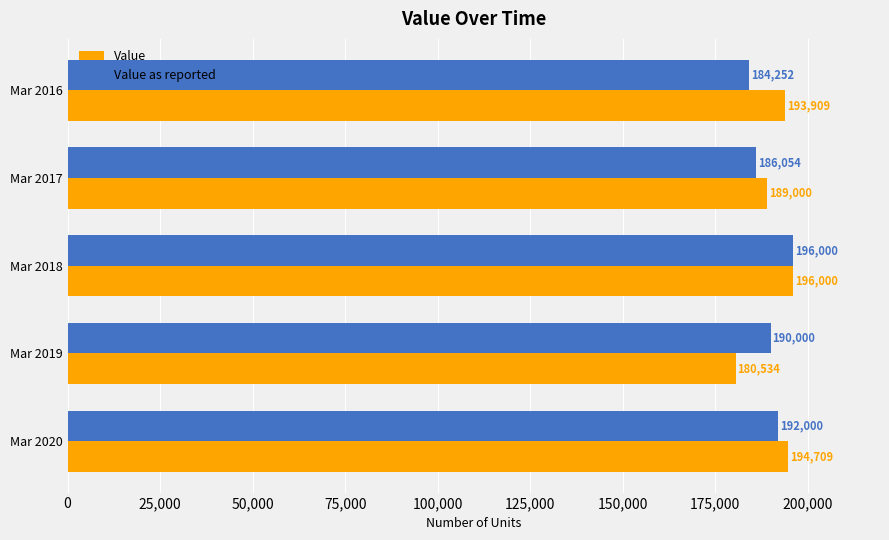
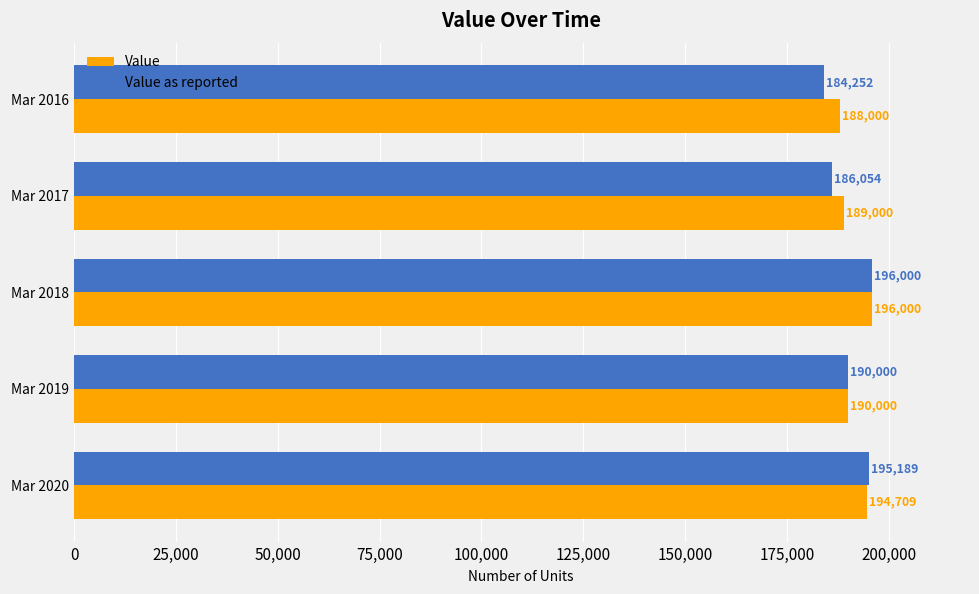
  {
    "Value": {
-     "Mar 2016": "193,909",
+     "Mar 2016": "188,000",
      "Mar 2017": "189,000",
      "Mar 2018": "196,000",
-     "Mar 2019": "180,534",
+     "Mar 2019": "190,000",
      "Mar 2020": "194,709"
    },
    "Value as reported": {
      "Mar 2016": "184,252",
      "Mar 2017": "186,054",
      "Mar 2018": "196,000",
      "Mar 2019": "190,000",
-     "Mar 2020": "192,000"
+     "Mar 2020": "195,189"
    }
  }
